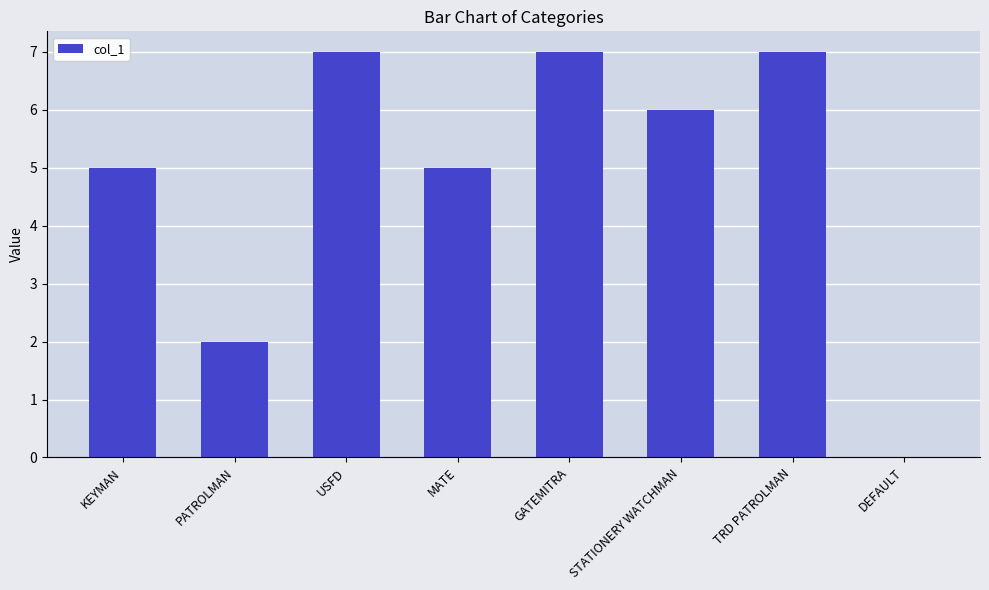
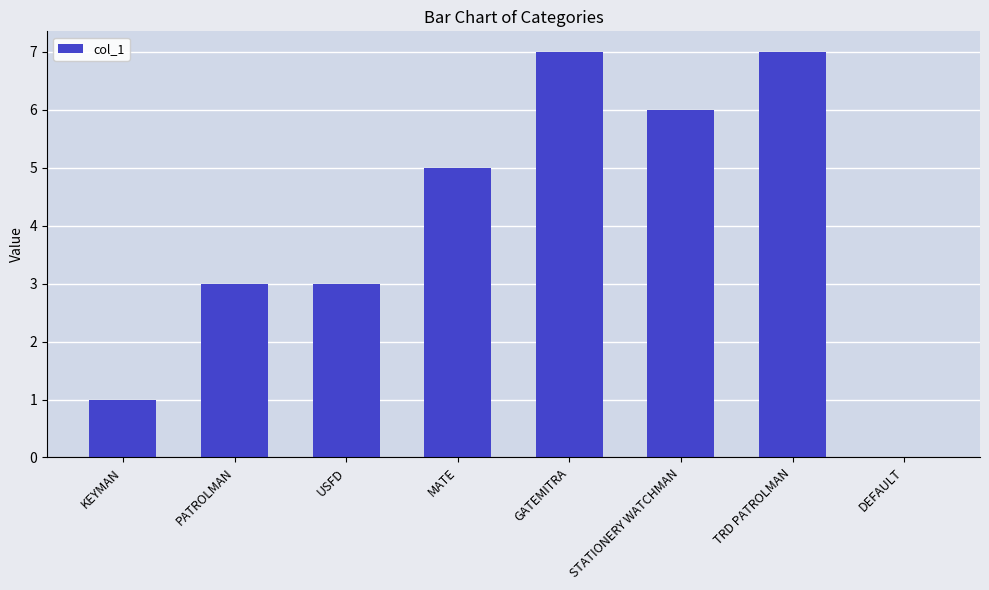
  {
-   "KEYMAN": 5,
-   "PATROLMAN": 2,
-   "USFD": 7,
+   "KEYMAN": 1,
+   "PATROLMAN": 3,
+   "USFD": 3,
    "MATE": 5,
    "GATEMITRA": 7,
    "STATIONERY WATCHMAN": 6,
    "TRD PATROLMAN": 7,
    "DEFAULT": 0
  }
